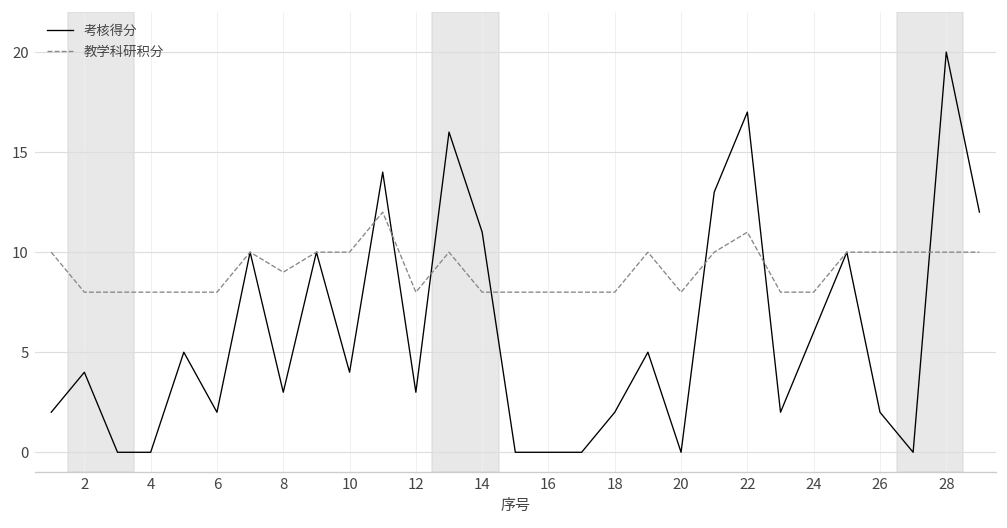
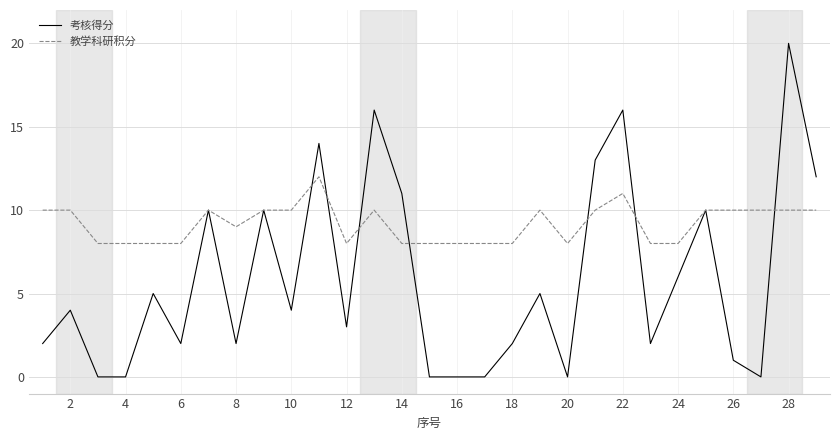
  {
    "考核得分": {
      "2": 4,
      "4": 0,
      "6": 2,
-     "8": 3,
+     "8": 2,
      "10": 4,
      "12": 3,
      "14": 11,
      "16": 0,
      "18": 2,
      "20": 0,
-     "22": 17,
+     "22": 16,
      "24": 6,
-     "26": 2,
+     "26": 1,
      "28": 20
    },
    "教学科研积分": {
-     "2": 8,
+     "2": 10,
      "4": 8,
      "6": 8,
      "8": 9,
      "10": 10,
      "12": 8,
      "14": 8,
      "16": 8,
      "18": 8,
      "20": 8,
      "22": 11,
      "24": 8,
      "26": 10,
      "28": 10
    }
  }
